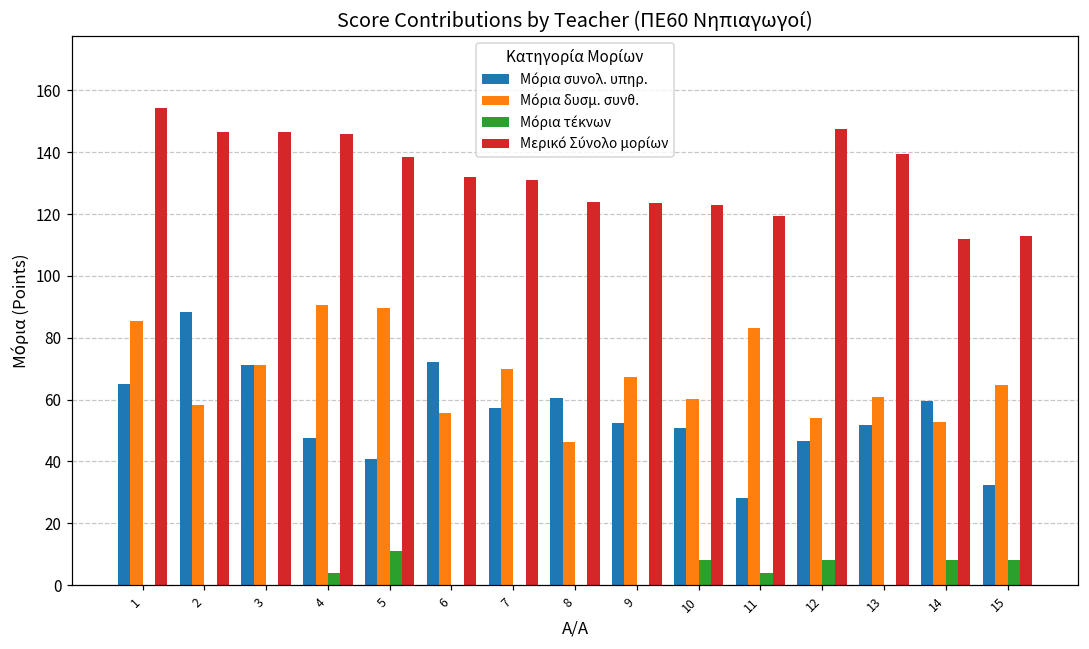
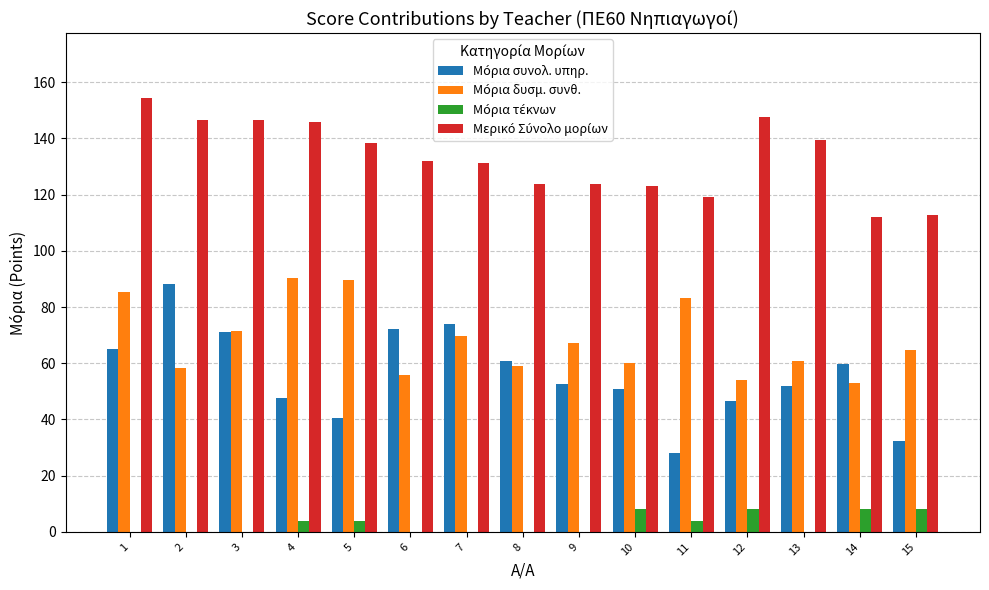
  {
    "Μόρια συνολ. υπηρ.": {
      "1": 65,
      "2": 88,
      "3": 71,
      "4": 48,
      "5": 41,
      "6": 72,
-     "7": 57,
+     "7": 74,
      "8": 61,
      "9": 53,
      "10": 51,
      "11": 28,
      "12": 47,
      "13": 52,
      "14": 60,
      "15": 33
    },
    "Μόρια δυσμ. συνθ.": {
      "1": 85,
      "2": 58,
      "3": 71,
      "4": 90,
      "5": 90,
      "6": 56,
      "7": 70,
-     "8": 46,
+     "8": 59,
      "9": 67,
      "10": 60,
      "11": 83,
      "12": 54,
      "13": 61,
      "14": 53,
      "15": 65
    },
    "Μόρια τέκνων": {
      "1": 0,
      "2": 0,
      "3": 0,
      "4": 4,
-     "5": 11,
+     "5": 4,
      "6": 0,
      "7": 0,
      "8": 0,
      "9": 0,
      "10": 8,
      "11": 4,
      "12": 8,
      "13": 0,
      "14": 8,
      "15": 8
    },
    "Μερικό Σύνολο μορίων": {
      "1": 154,
      "2": 147,
      "3": 147,
      "4": 146,
      "5": 138,
      "6": 132,
      "7": 131,
      "8": 124,
      "9": 124,
      "10": 123,
      "11": 119,
      "12": 148,
      "13": 139,
      "14": 112,
      "15": 113
    }
  }
